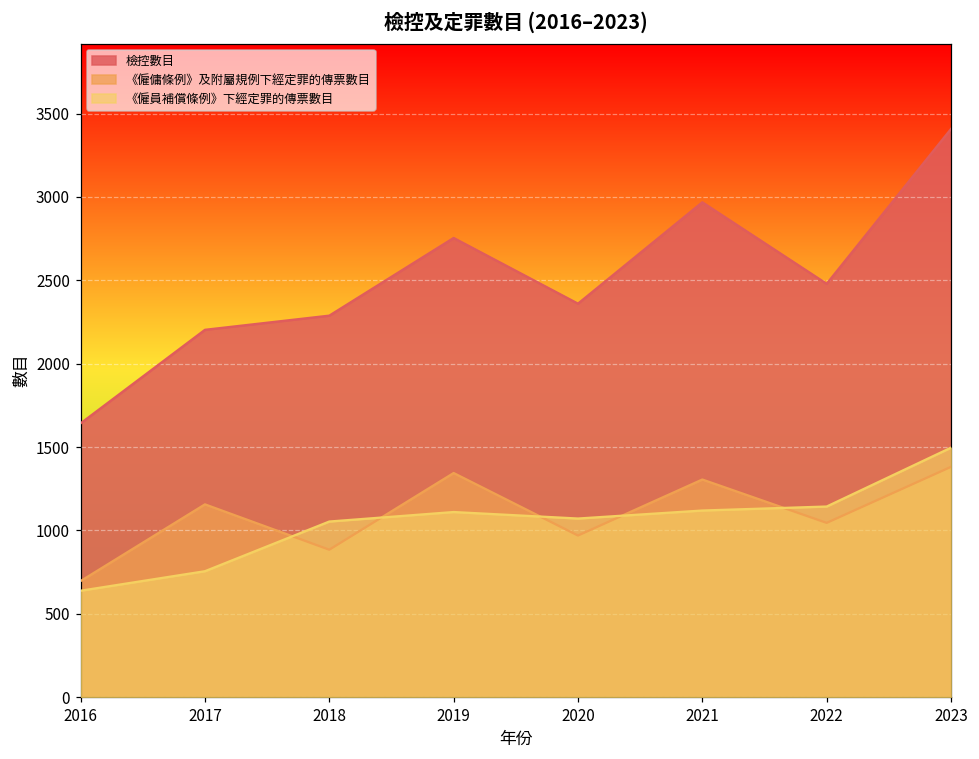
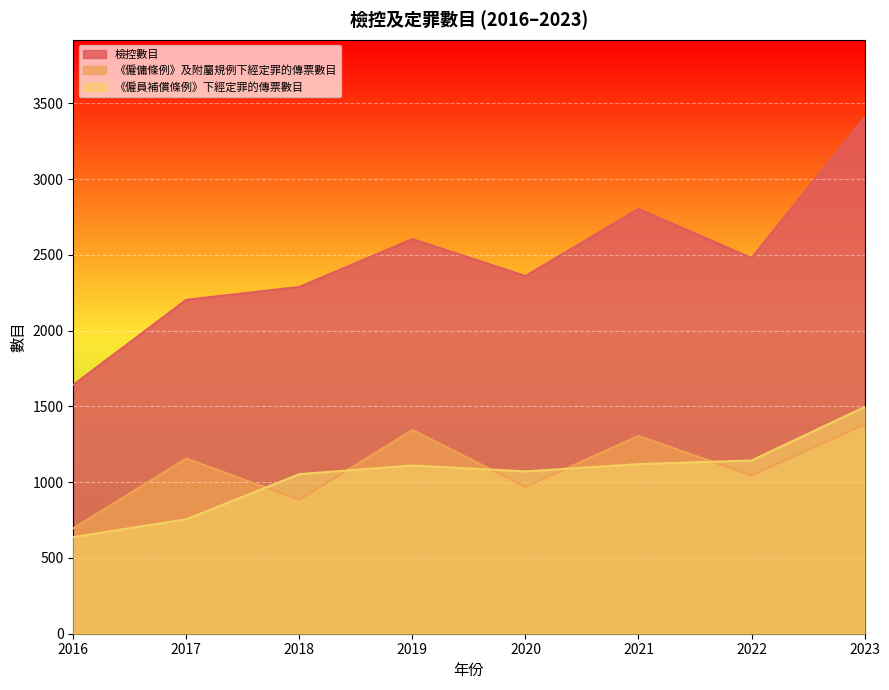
  {
    "檢控數目": {
      "2016": 1640,
      "2017": 2200,
      "2018": 2290,
-     "2019": 2750,
+     "2019": 2600,
      "2020": 2360,
-     "2021": 2970,
+     "2021": 2800,
      "2022": 2480,
      "2023": 3410
    }
  }
